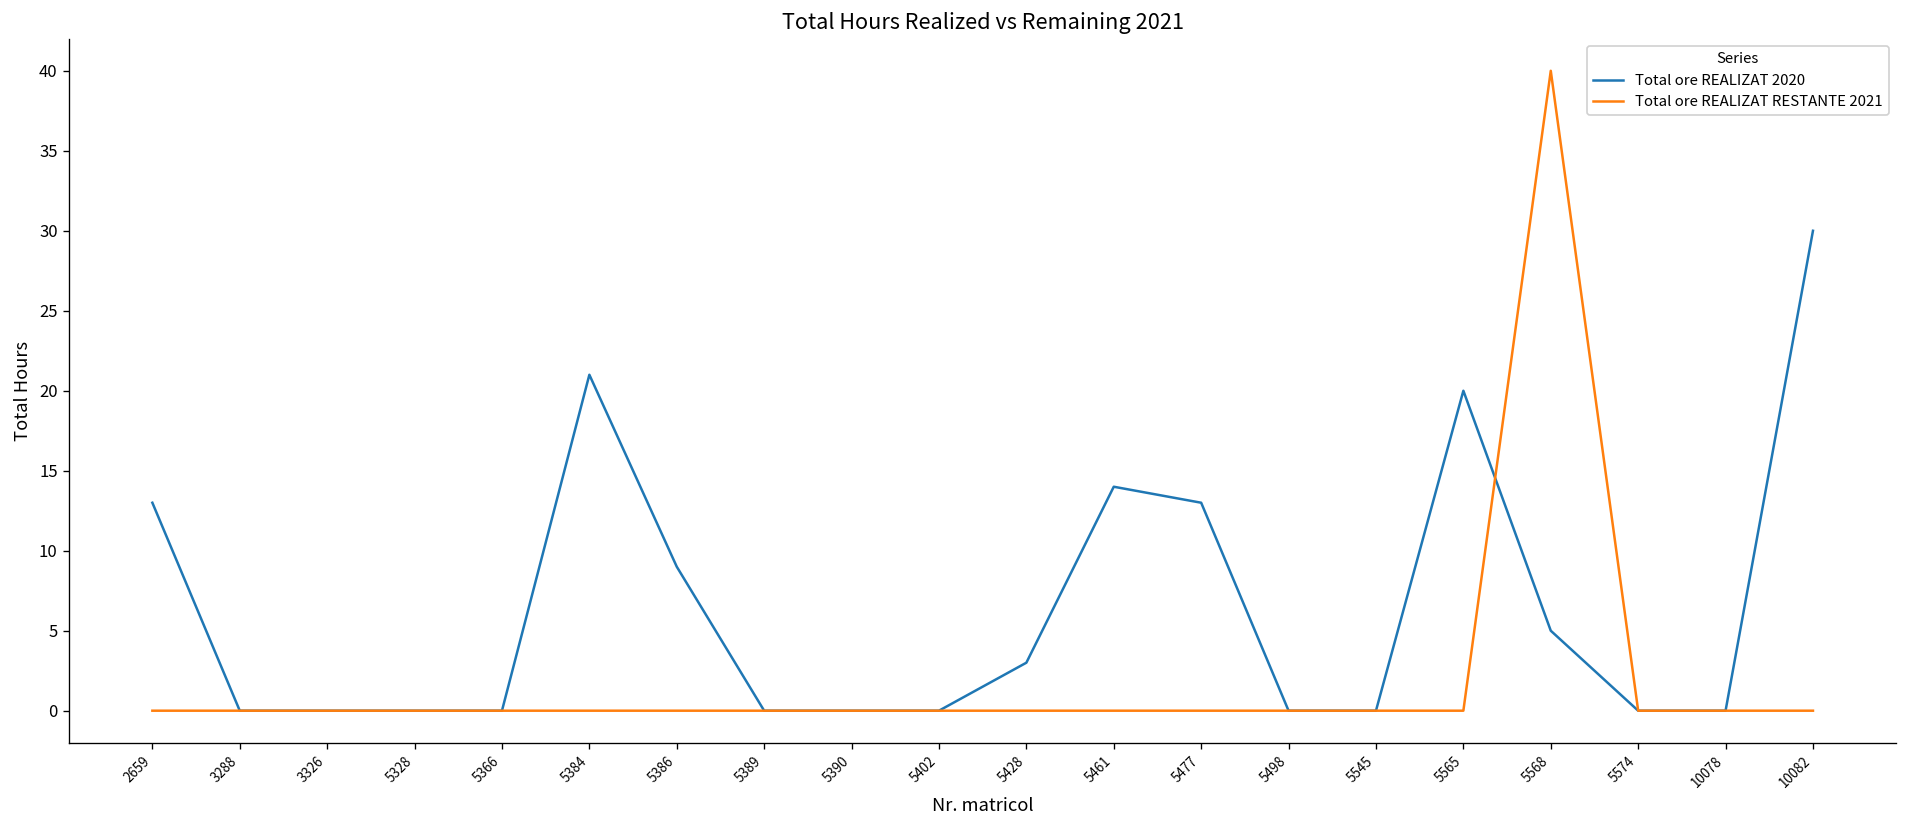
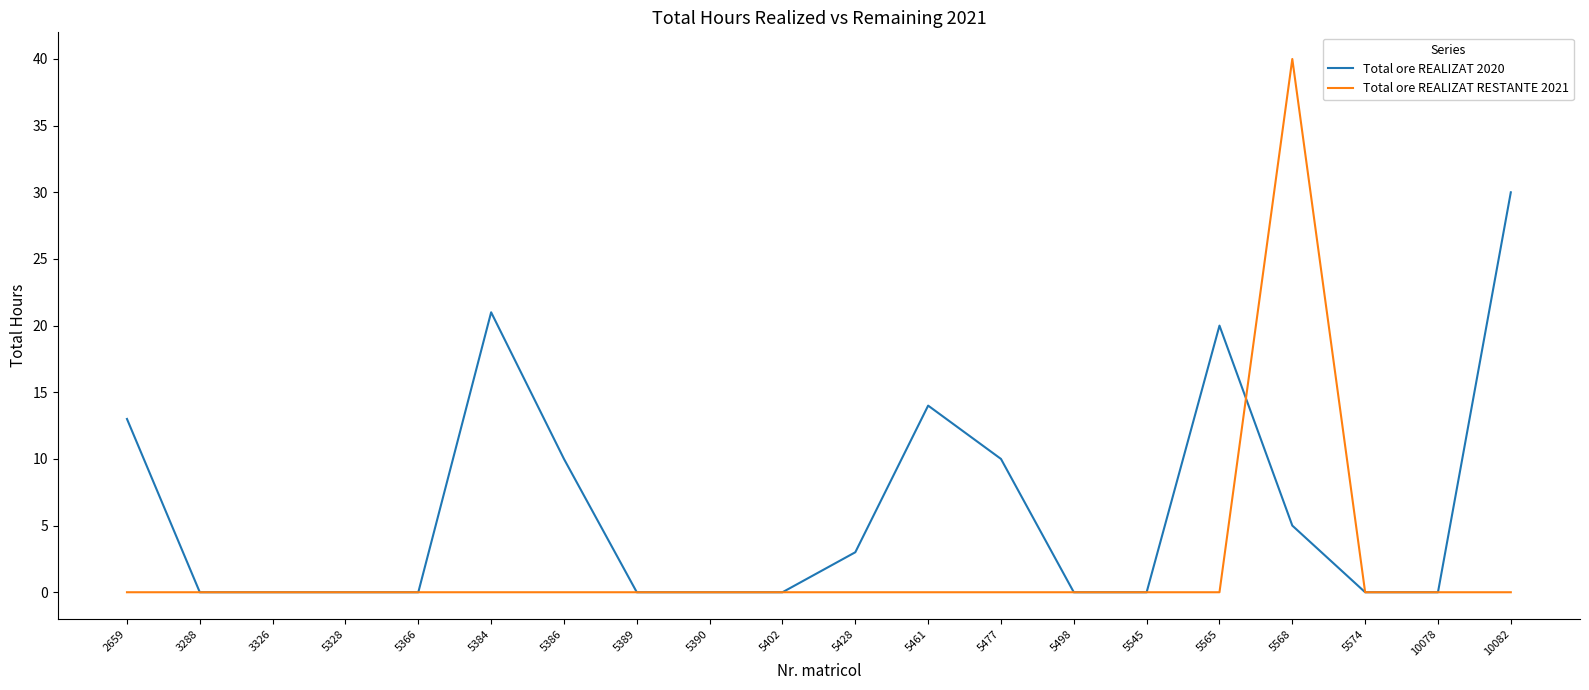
  {
    "Total ore REALIZAT 2020": {
      "2659": 13,
      "5384": 21,
-     "5386": 9,
+     "5386": 10,
      "5428": 3,
      "5461": 14,
-     "5477": 13,
+     "5477": 10,
      "5565": 20,
      "5568": 5,
      "10082": 30
    },
    "Total ore REALIZAT RESTANTE 2021": {
      "2659": 0,
      "5384": 0,
      "5386": 0,
      "5428": 0,
      "5461": 0,
      "5477": 0,
      "5565": 0,
      "5568": 40,
      "10082": 0
    }
  }
